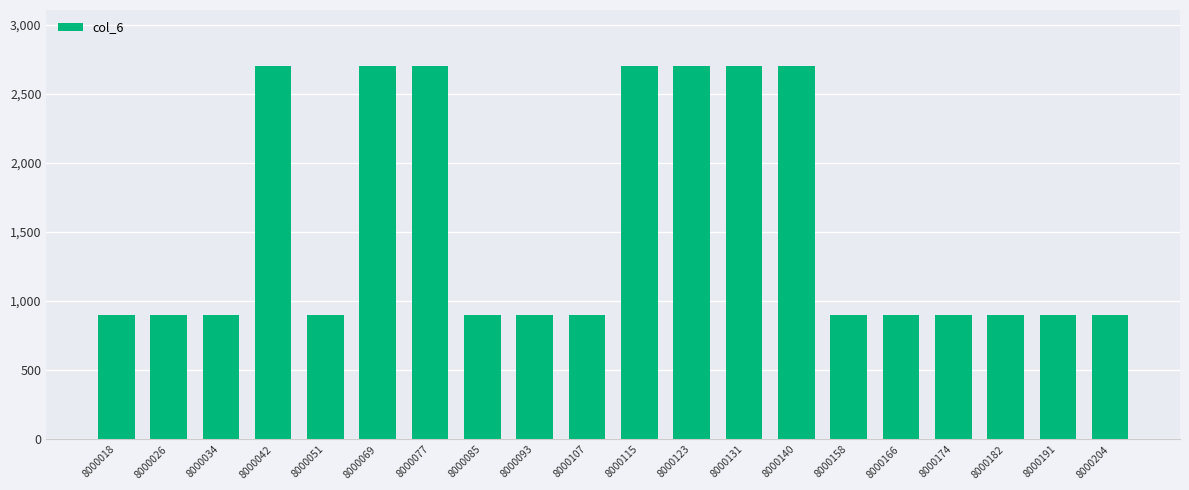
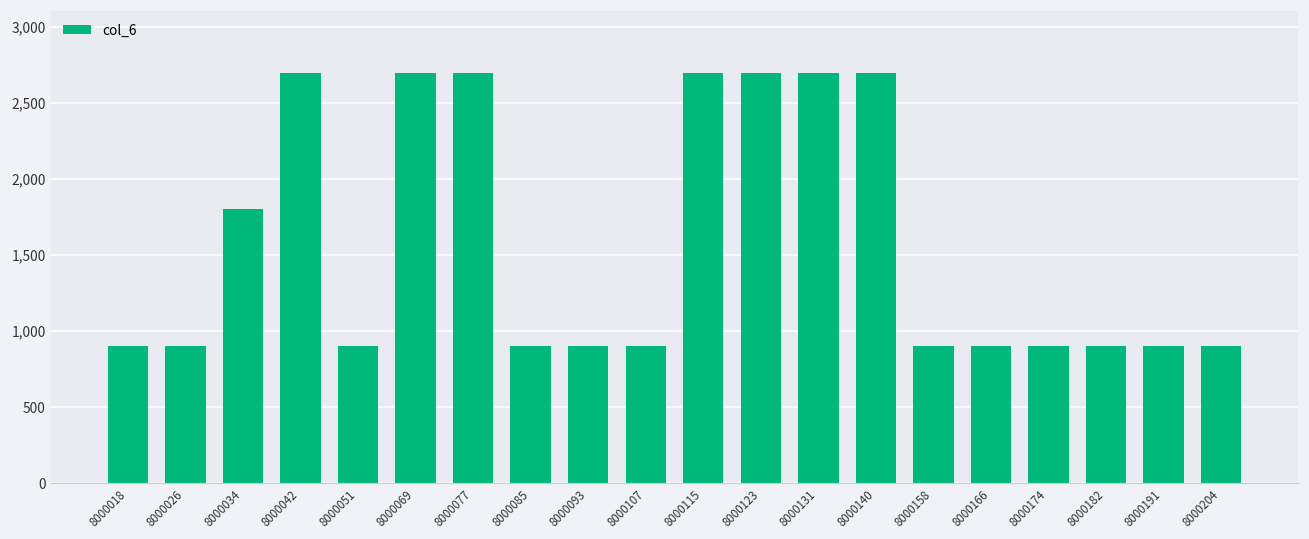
  {
    "8000018": "900",
    "8000026": "900",
-   "8000034": "900",
+   "8000034": "1,800",
    "8000042": "2,700",
    "8000051": "900",
    "8000069": "2,700",
    "8000077": "2,700",
    "8000085": "900",
    "8000093": "900",
    "8000107": "900",
    "8000115": "2,700",
    "8000123": "2,700",
    "8000131": "2,700",
    "8000140": "2,700",
    "8000158": "900",
    "8000166": "900",
    "8000174": "900",
    "8000182": "900",
    "8000191": "900",
    "8000204": "900"
  }
